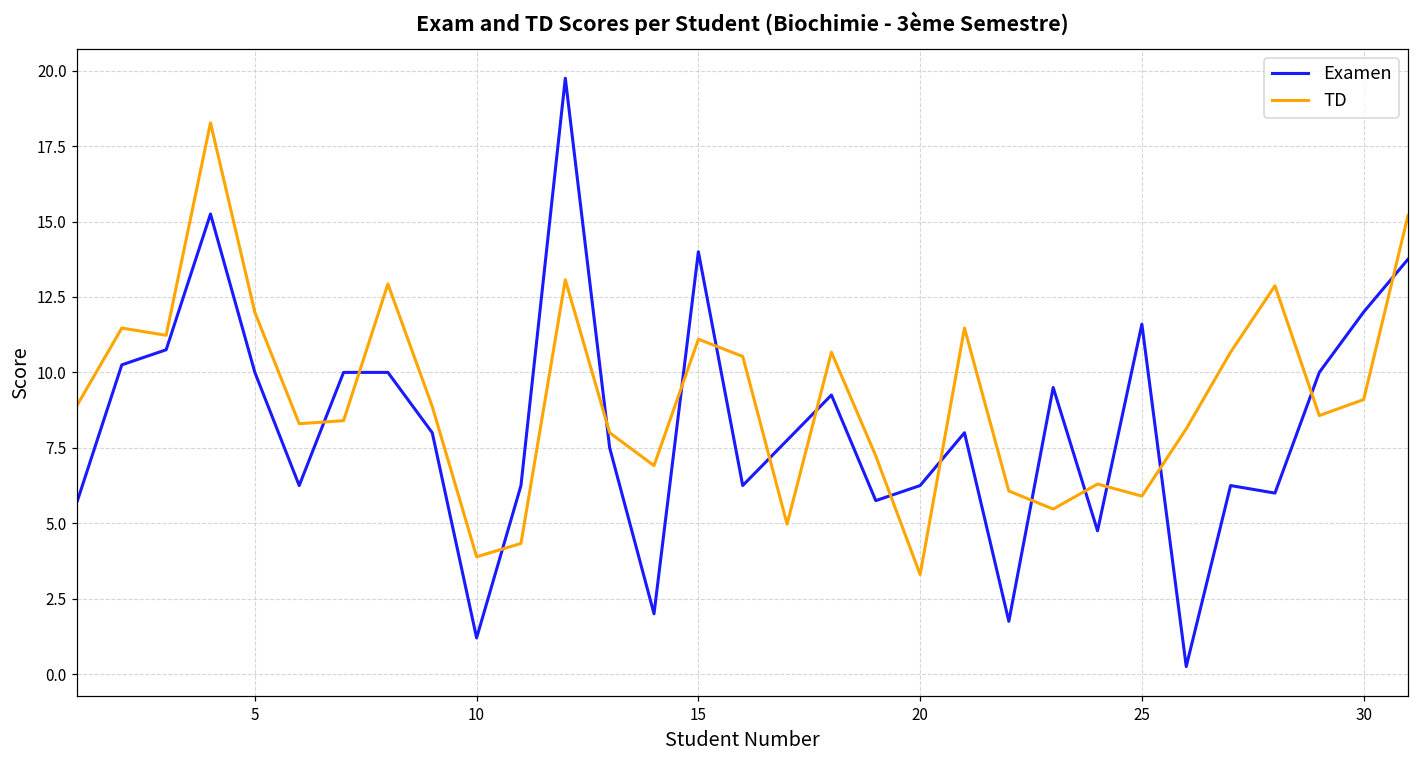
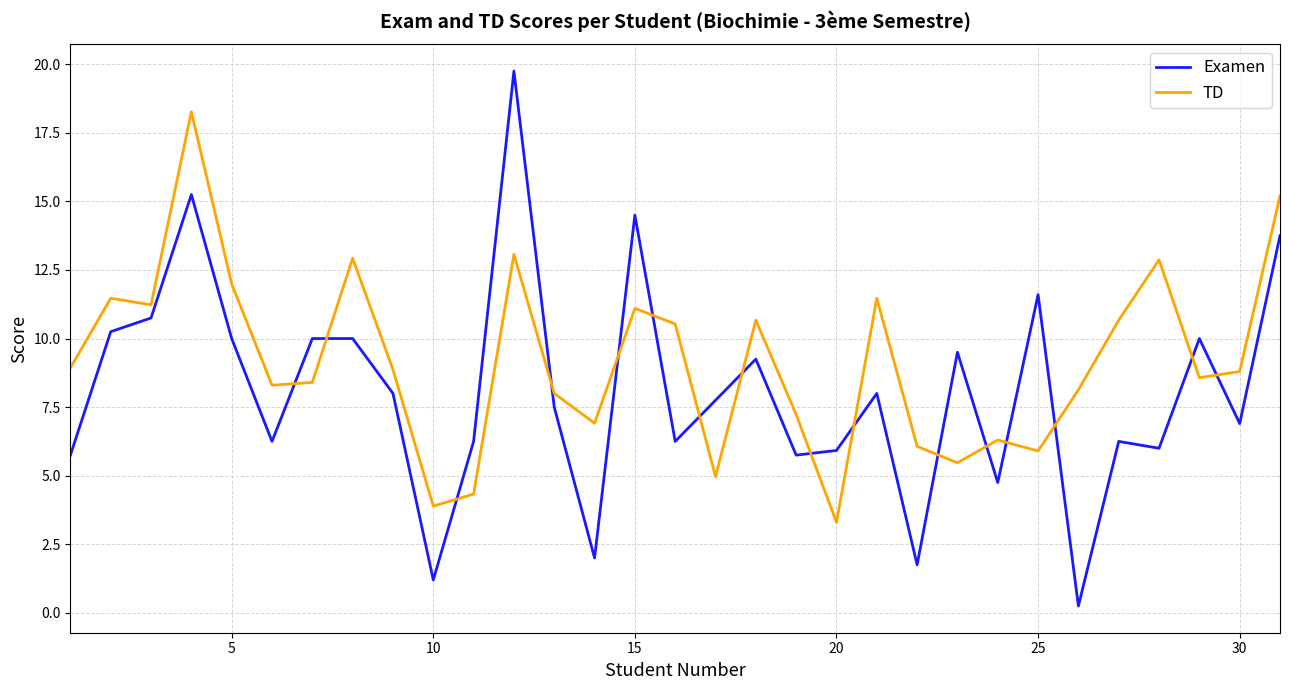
  {
    "Examen": {
      "5": 10.0,
      "10": 1.2,
-     "15": 14.0,
-     "20": 6.3,
+     "15": 14.5,
+     "20": 5.9,
      "25": 11.6,
-     "30": 12.0
+     "30": 6.9
    },
    "TD": {
      "5": 12.0,
      "10": 3.9,
      "15": 11.1,
      "20": 3.3,
      "25": 5.9,
-     "30": 9.1
+     "30": 8.8
    }
  }
